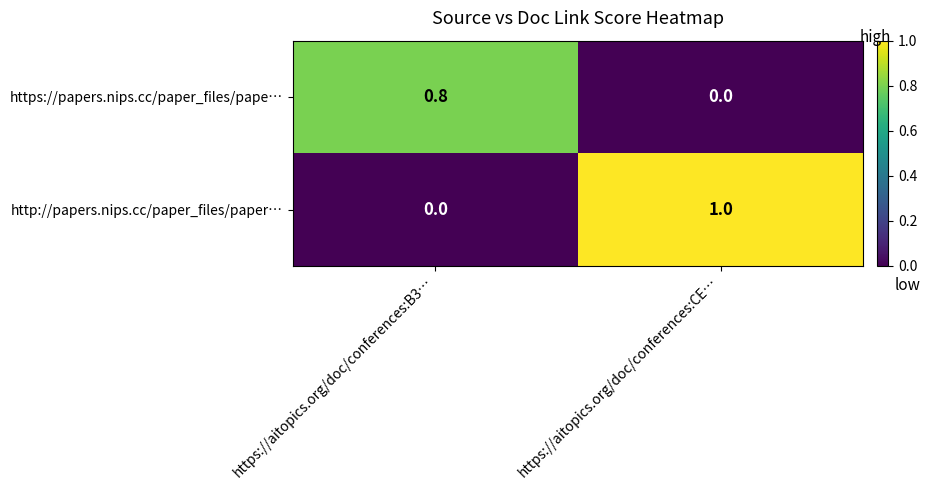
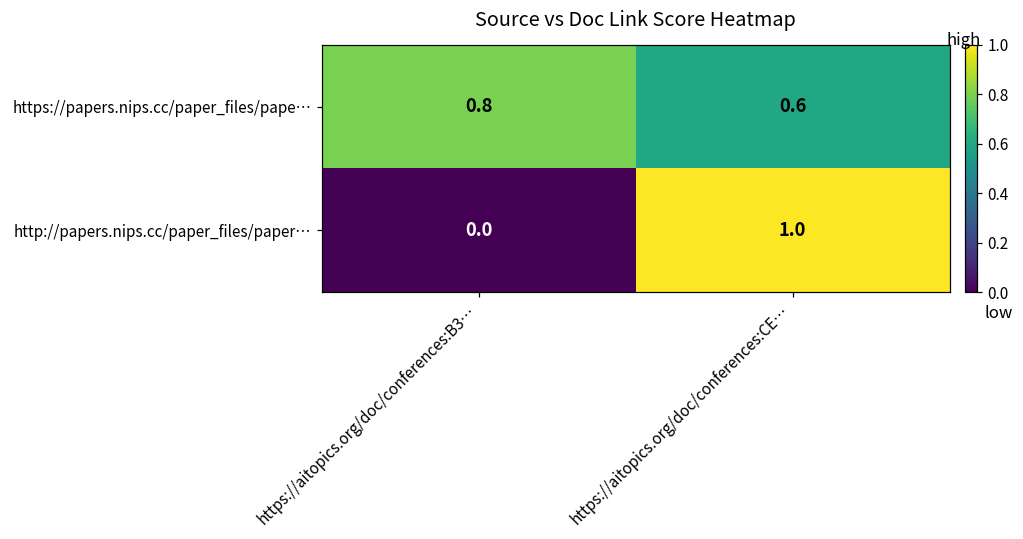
  {
    "https://papers.nips.cc/paper_files/pape…": {
      "https://aitopics.org/doc/conferences:B3…": 0.8,
-     "https://aitopics.org/doc/conferences:CE…": 0.0
+     "https://aitopics.org/doc/conferences:CE…": 0.6
    },
    "http://papers.nips.cc/paper_files/paper…": {
      "https://aitopics.org/doc/conferences:B3…": 0.0,
      "https://aitopics.org/doc/conferences:CE…": 1.0
    }
  }
